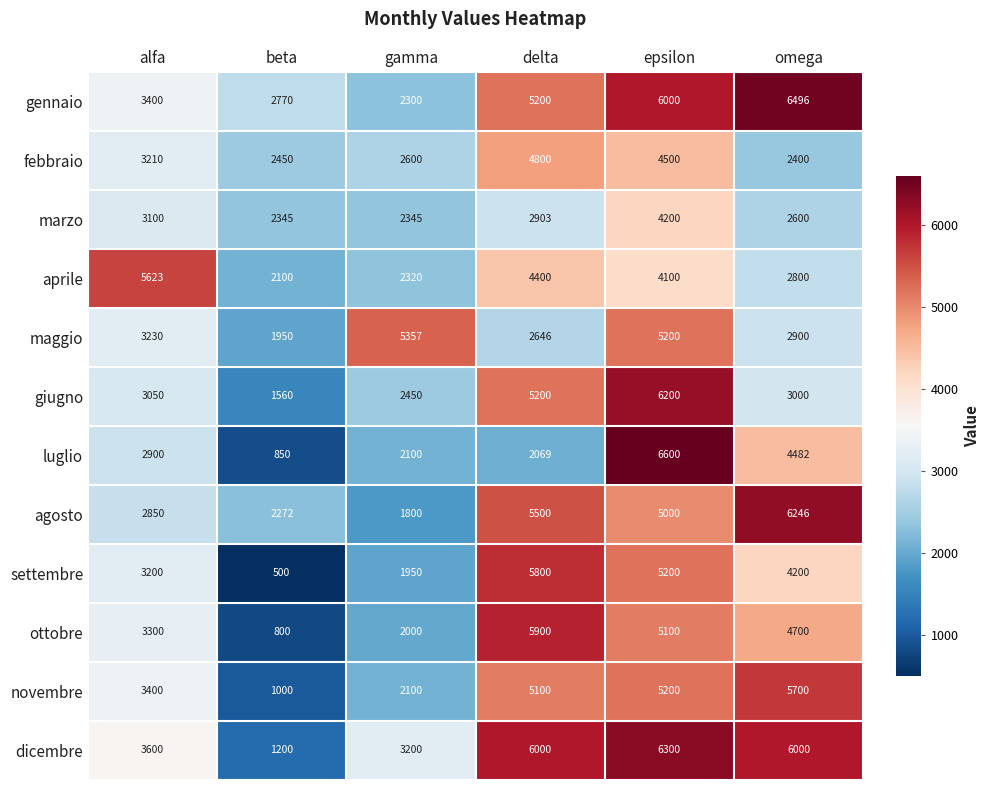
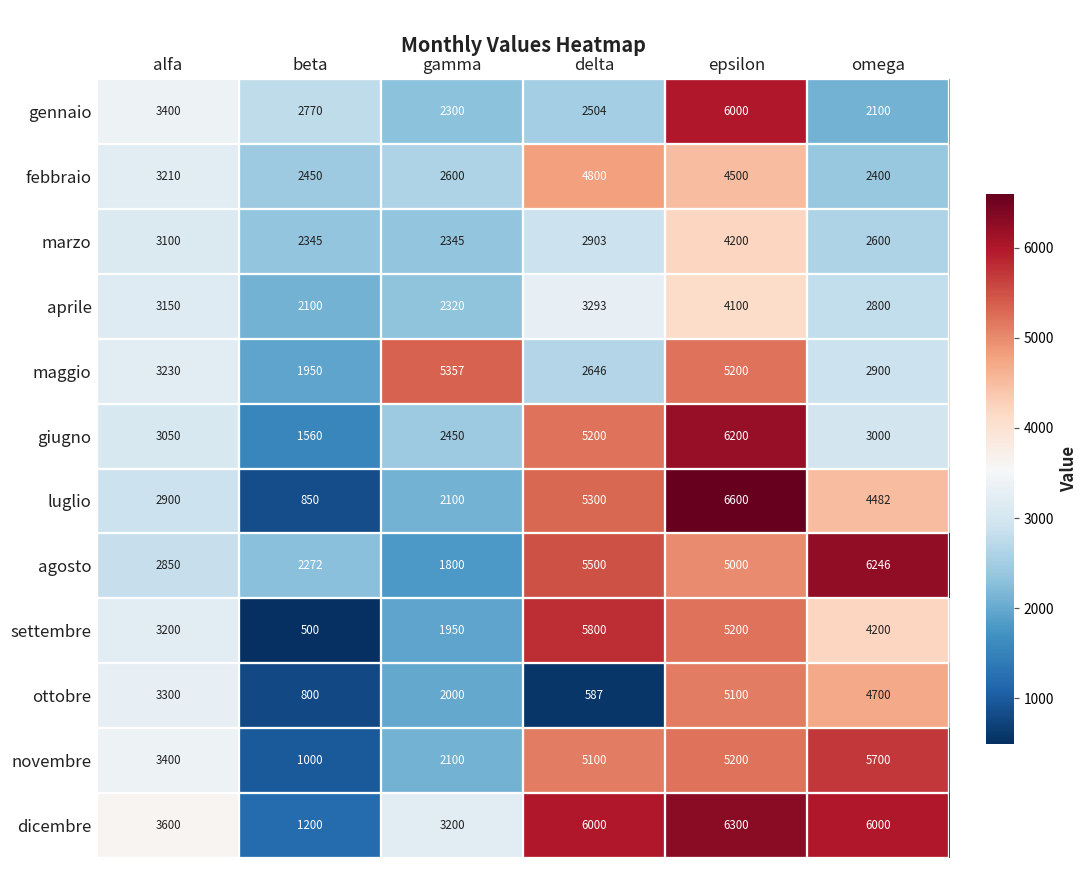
  {
    "gennaio": {
      "alfa": 3400,
      "beta": 2770,
      "gamma": 2300,
-     "delta": 5200,
+     "delta": 2504,
      "epsilon": 6000,
-     "omega": 6496
+     "omega": 2100
    },
    "febbraio": {
      "alfa": 3210,
      "beta": 2450,
      "gamma": 2600,
      "delta": 4800,
      "epsilon": 4500,
      "omega": 2400
    },
    "marzo": {
      "alfa": 3100,
      "beta": 2345,
      "gamma": 2345,
      "delta": 2903,
      "epsilon": 4200,
      "omega": 2600
    },
    "aprile": {
-     "alfa": 5623,
+     "alfa": 3150,
      "beta": 2100,
      "gamma": 2320,
-     "delta": 4400,
+     "delta": 3293,
      "epsilon": 4100,
      "omega": 2800
    },
    "maggio": {
      "alfa": 3230,
      "beta": 1950,
      "gamma": 5357,
      "delta": 2646,
      "epsilon": 5200,
      "omega": 2900
    },
    "giugno": {
      "alfa": 3050,
      "beta": 1560,
      "gamma": 2450,
      "delta": 5200,
      "epsilon": 6200,
      "omega": 3000
    },
    "luglio": {
      "alfa": 2900,
      "beta": 850,
      "gamma": 2100,
-     "delta": 2069,
+     "delta": 5300,
      "epsilon": 6600,
      "omega": 4482
    },
    "agosto": {
      "alfa": 2850,
      "beta": 2272,
      "gamma": 1800,
      "delta": 5500,
      "epsilon": 5000,
      "omega": 6246
    },
    "settembre": {
      "alfa": 3200,
      "beta": 500,
      "gamma": 1950,
      "delta": 5800,
      "epsilon": 5200,
      "omega": 4200
    },
    "ottobre": {
      "alfa": 3300,
      "beta": 800,
      "gamma": 2000,
-     "delta": 5900,
+     "delta": 587,
      "epsilon": 5100,
      "omega": 4700
    },
    "novembre": {
      "alfa": 3400,
      "beta": 1000,
      "gamma": 2100,
      "delta": 5100,
      "epsilon": 5200,
      "omega": 5700
    },
    "dicembre": {
      "alfa": 3600,
      "beta": 1200,
      "gamma": 3200,
      "delta": 6000,
      "epsilon": 6300,
      "omega": 6000
    }
  }
